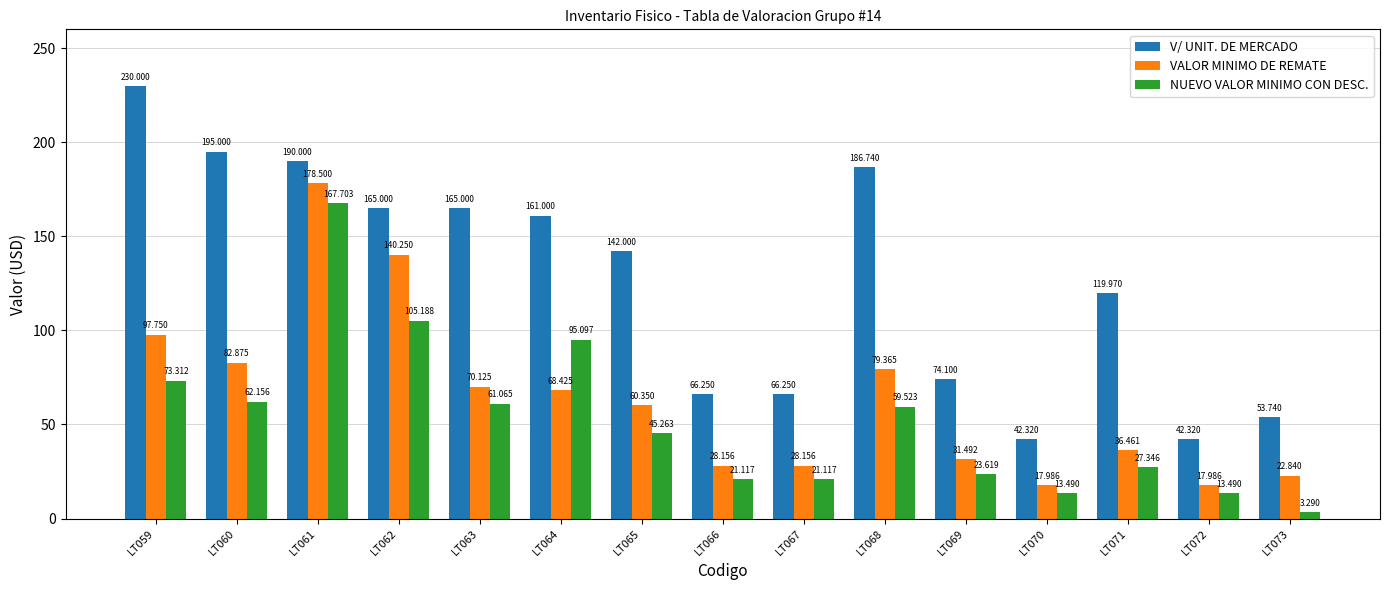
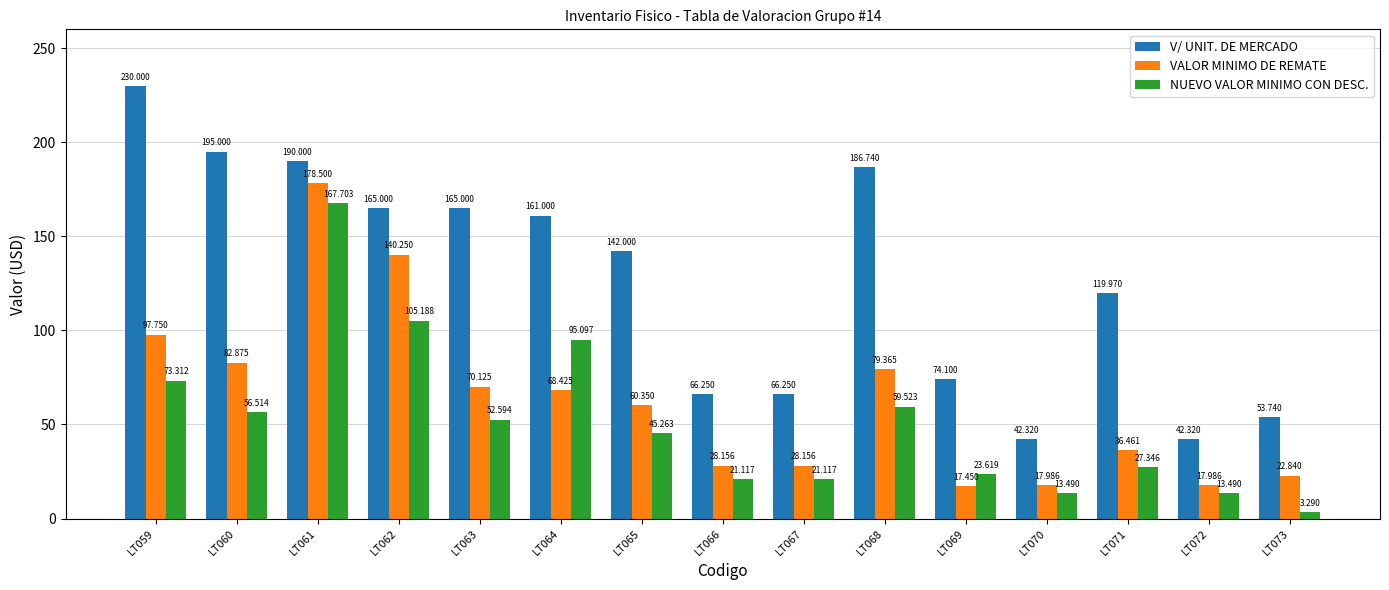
  {
    "V/ UNIT. DE MERCADO": {
      "LT059": 230.000,
      "LT060": 195.000,
      "LT061": 190.000,
      "LT062": 165.000,
      "LT063": 165.000,
      "LT064": 161.000,
      "LT065": 142.000,
      "LT066": 66.250,
      "LT067": 66.250,
      "LT068": 186.740,
      "LT069": 74.100,
      "LT070": 42.320,
      "LT071": 119.970,
      "LT072": 42.320,
      "LT073": 53.740
    },
    "VALOR MINIMO DE REMATE": {
      "LT059": 97.750,
      "LT060": 82.875,
      "LT061": 178.500,
      "LT062": 140.250,
      "LT063": 70.125,
      "LT064": 68.425,
      "LT065": 60.350,
      "LT066": 28.156,
      "LT067": 28.156,
      "LT068": 79.365,
-     "LT069": 31.492,
+     "LT069": 17.450,
      "LT070": 17.986,
      "LT071": 36.461,
      "LT072": 17.986,
      "LT073": 22.840
    },
    "NUEVO VALOR MINIMO CON DESC.": {
      "LT059": 73.312,
-     "LT060": 62.156,
+     "LT060": 56.514,
      "LT061": 167.703,
      "LT062": 105.188,
-     "LT063": 61.065,
+     "LT063": 52.594,
      "LT064": 95.097,
      "LT065": 45.263,
      "LT066": 21.117,
      "LT067": 21.117,
      "LT068": 59.523,
      "LT069": 23.619,
      "LT070": 13.490,
      "LT071": 27.346,
      "LT072": 13.490,
      "LT073": 3.290
    }
  }
